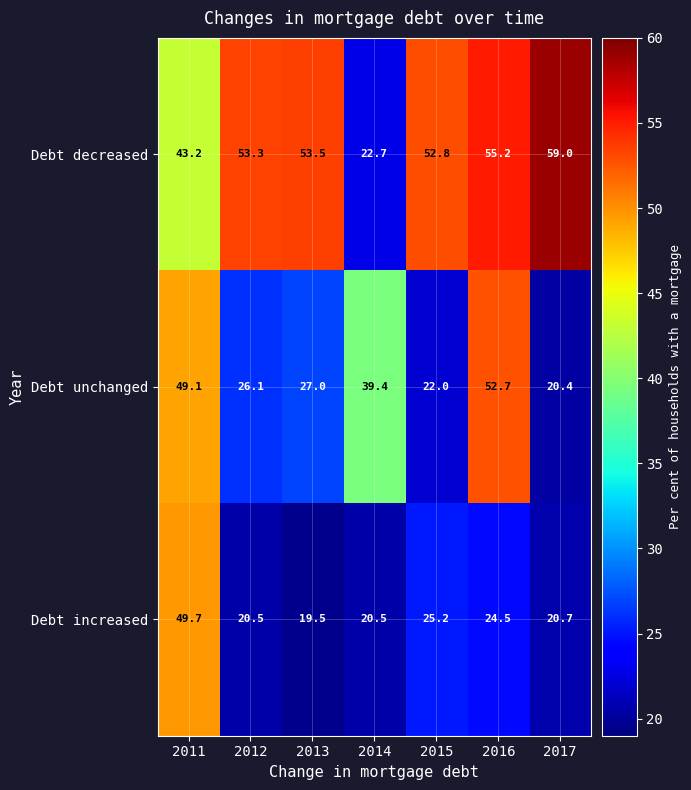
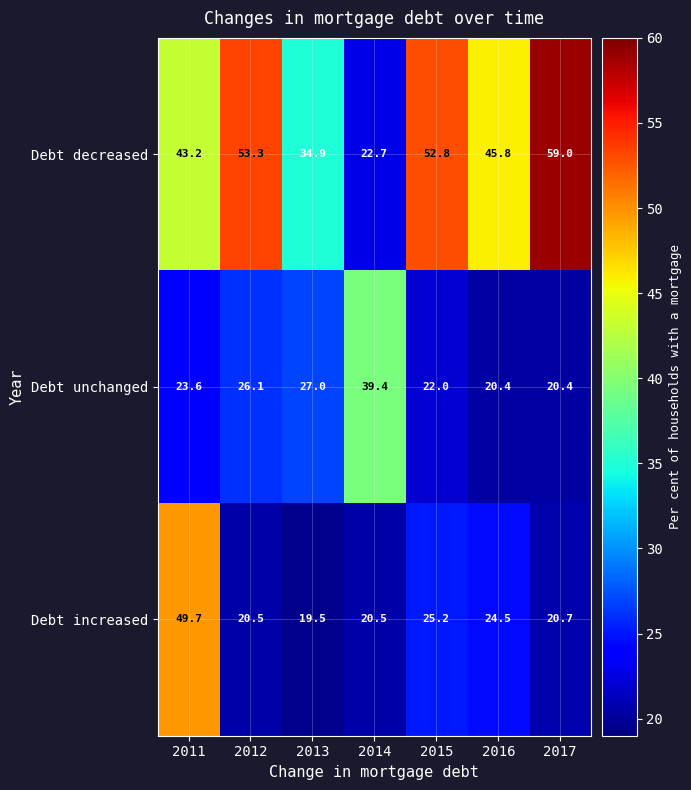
  {
    "Debt decreased": {
      "2011": 43.2,
      "2012": 53.3,
-     "2013": 53.5,
+     "2013": 34.9,
      "2014": 22.7,
      "2015": 52.8,
-     "2016": 55.2,
+     "2016": 45.8,
      "2017": 59.0
    },
    "Debt unchanged": {
-     "2011": 49.1,
+     "2011": 23.6,
      "2012": 26.1,
      "2013": 27.0,
      "2014": 39.4,
      "2015": 22.0,
-     "2016": 52.7,
+     "2016": 20.4,
      "2017": 20.4
    },
    "Debt increased": {
      "2011": 49.7,
      "2012": 20.5,
      "2013": 19.5,
      "2014": 20.5,
      "2015": 25.2,
      "2016": 24.5,
      "2017": 20.7
    }
  }
